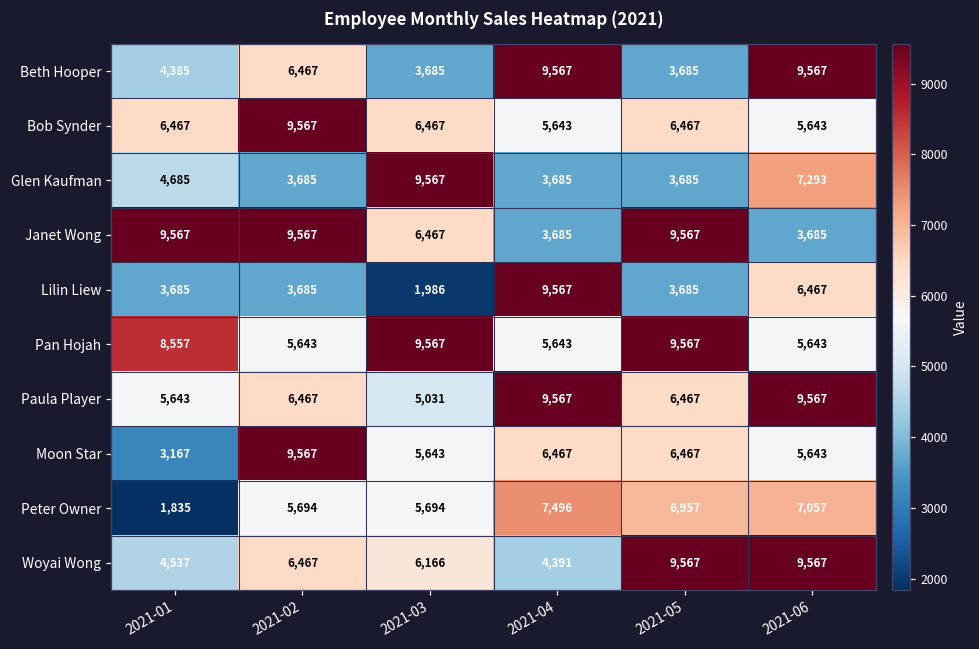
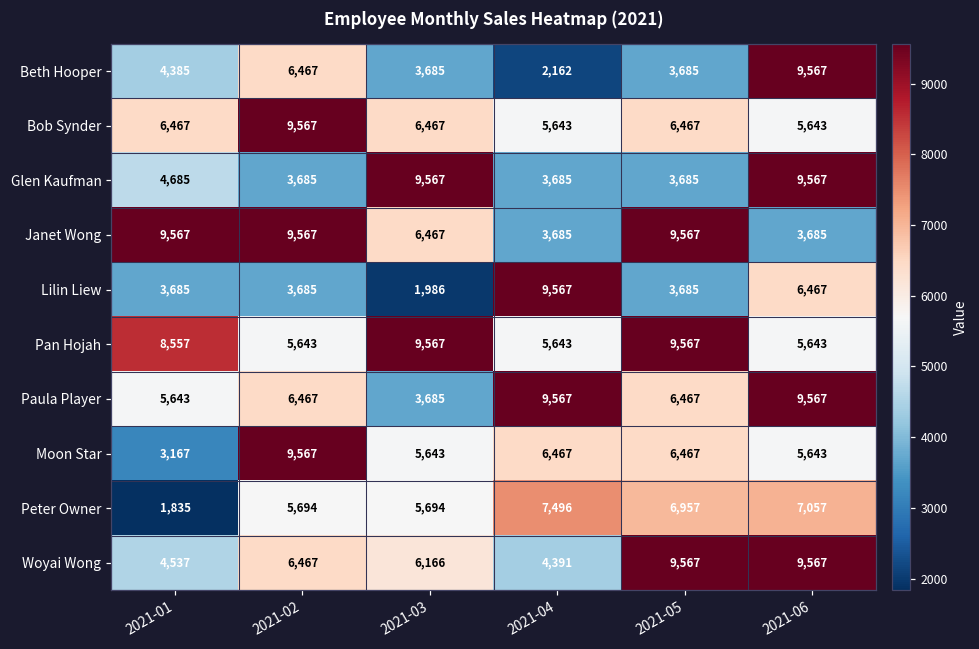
  {
    "Beth Hooper": {
      "2021-01": "4,385",
      "2021-02": "6,467",
      "2021-03": "3,685",
-     "2021-04": "9,567",
+     "2021-04": "2,162",
      "2021-05": "3,685",
      "2021-06": "9,567"
    },
    "Bob Synder": {
      "2021-01": "6,467",
      "2021-02": "9,567",
      "2021-03": "6,467",
      "2021-04": "5,643",
      "2021-05": "6,467",
      "2021-06": "5,643"
    },
    "Glen Kaufman": {
      "2021-01": "4,685",
      "2021-02": "3,685",
      "2021-03": "9,567",
      "2021-04": "3,685",
      "2021-05": "3,685",
-     "2021-06": "7,293"
+     "2021-06": "9,567"
    },
    "Janet Wong": {
      "2021-01": "9,567",
      "2021-02": "9,567",
      "2021-03": "6,467",
      "2021-04": "3,685",
      "2021-05": "9,567",
      "2021-06": "3,685"
    },
    "Lilin Liew": {
      "2021-01": "3,685",
      "2021-02": "3,685",
      "2021-03": "1,986",
      "2021-04": "9,567",
      "2021-05": "3,685",
      "2021-06": "6,467"
    },
    "Pan Hojah": {
      "2021-01": "8,557",
      "2021-02": "5,643",
      "2021-03": "9,567",
      "2021-04": "5,643",
      "2021-05": "9,567",
      "2021-06": "5,643"
    },
    "Paula Player": {
      "2021-01": "5,643",
      "2021-02": "6,467",
-     "2021-03": "5,031",
+     "2021-03": "3,685",
      "2021-04": "9,567",
      "2021-05": "6,467",
      "2021-06": "9,567"
    },
    "Moon Star": {
      "2021-01": "3,167",
      "2021-02": "9,567",
      "2021-03": "5,643",
      "2021-04": "6,467",
      "2021-05": "6,467",
      "2021-06": "5,643"
    },
    "Peter Owner": {
      "2021-01": "1,835",
      "2021-02": "5,694",
      "2021-03": "5,694",
      "2021-04": "7,496",
      "2021-05": "6,957",
      "2021-06": "7,057"
    },
    "Woyai Wong": {
      "2021-01": "4,537",
      "2021-02": "6,467",
      "2021-03": "6,166",
      "2021-04": "4,391",
      "2021-05": "9,567",
      "2021-06": "9,567"
    }
  }
